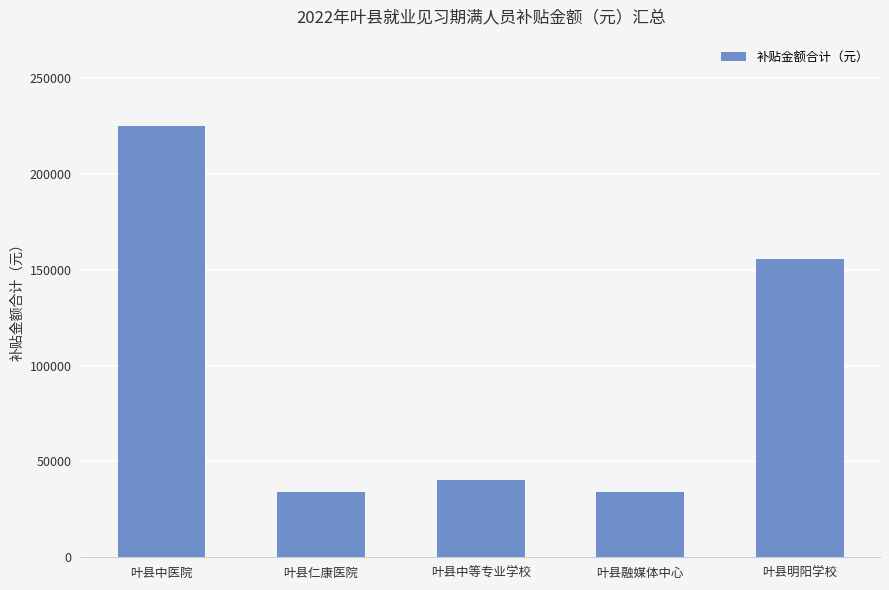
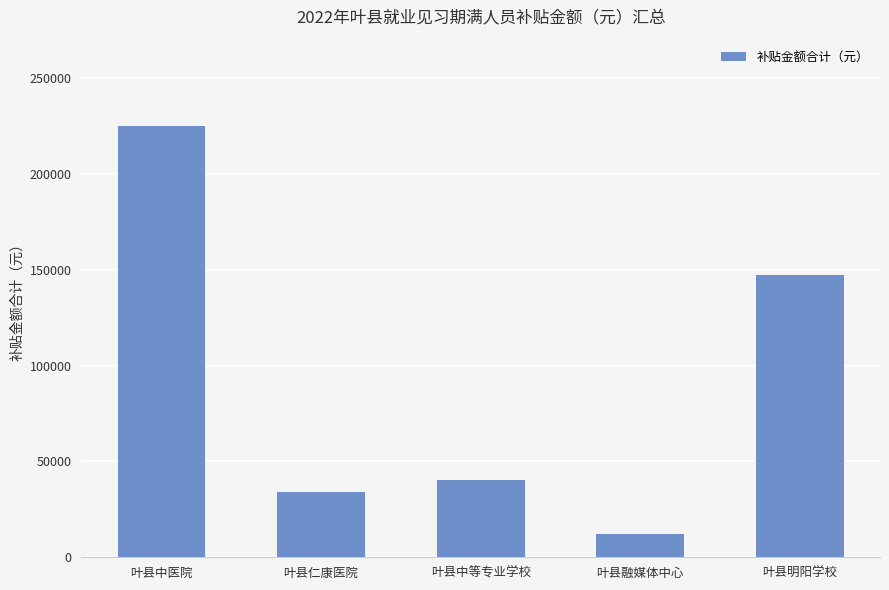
  {
    "叶县中医院": 225000,
    "叶县仁康医院": 34000,
    "叶县中等专业学校": 41000,
-   "叶县融媒体中心": 34000,
-   "叶县明阳学校": 156000
+   "叶县融媒体中心": 12000,
+   "叶县明阳学校": 147000
  }
